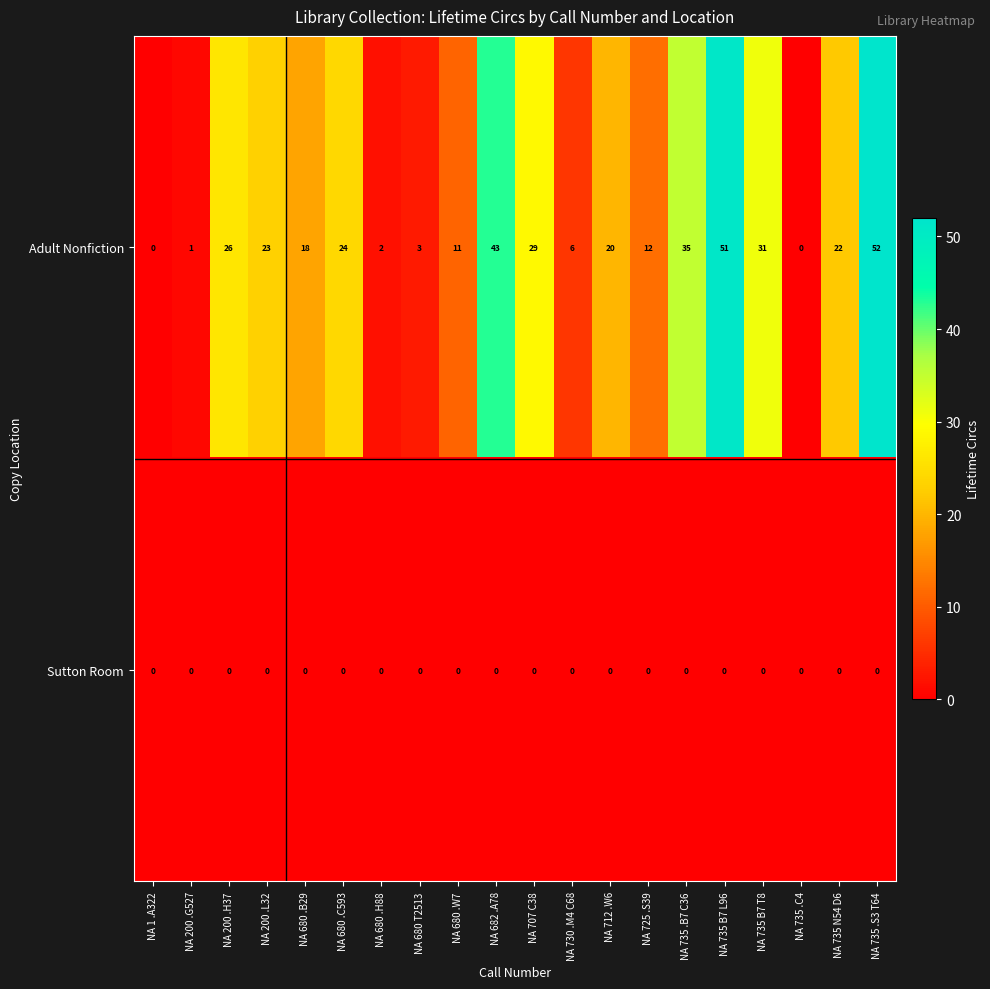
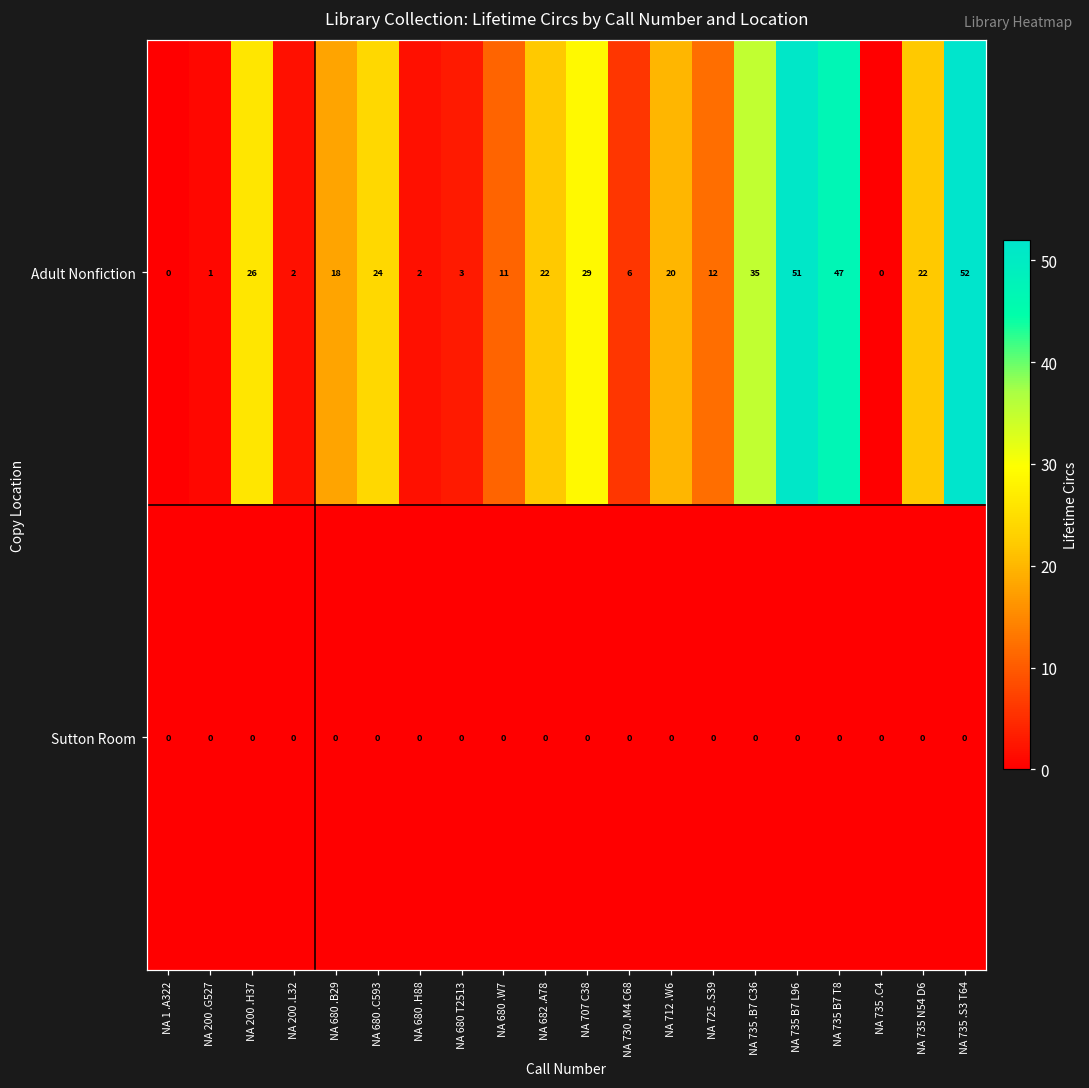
  {
    "Adult Nonfiction": {
      "NA 1 .A322": 0,
      "NA 200 .G527": 1,
      "NA 200 .H37": 26,
-     "NA 200 .L32": 23,
+     "NA 200 .L32": 2,
      "NA 680 .B29": 18,
      "NA 680 .C593": 24,
      "NA 680 .H88": 2,
      "NA 680 T2513": 3,
      "NA 680 .W7": 11,
-     "NA 682 .A78": 43,
+     "NA 682 .A78": 22,
      "NA 707 C38": 29,
      "NA 730 .M4 C68": 6,
      "NA 712 .W6": 20,
      "NA 725 .S39": 12,
      "NA 735 .B7 C36": 35,
      "NA 735 B7 L96": 51,
-     "NA 735 B7 T8": 31,
+     "NA 735 B7 T8": 47,
      "NA 735 .C4": 0,
      "NA 735 N54 D6": 22,
      "NA 735 .S3 T64": 52
    },
    "Sutton Room": {
      "NA 1 .A322": 0,
      "NA 200 .G527": 0,
      "NA 200 .H37": 0,
      "NA 200 .L32": 0,
      "NA 680 .B29": 0,
      "NA 680 .C593": 0,
      "NA 680 .H88": 0,
      "NA 680 T2513": 0,
      "NA 680 .W7": 0,
      "NA 682 .A78": 0,
      "NA 707 C38": 0,
      "NA 730 .M4 C68": 0,
      "NA 712 .W6": 0,
      "NA 725 .S39": 0,
      "NA 735 .B7 C36": 0,
      "NA 735 B7 L96": 0,
      "NA 735 B7 T8": 0,
      "NA 735 .C4": 0,
      "NA 735 N54 D6": 0,
      "NA 735 .S3 T64": 0
    }
  }
